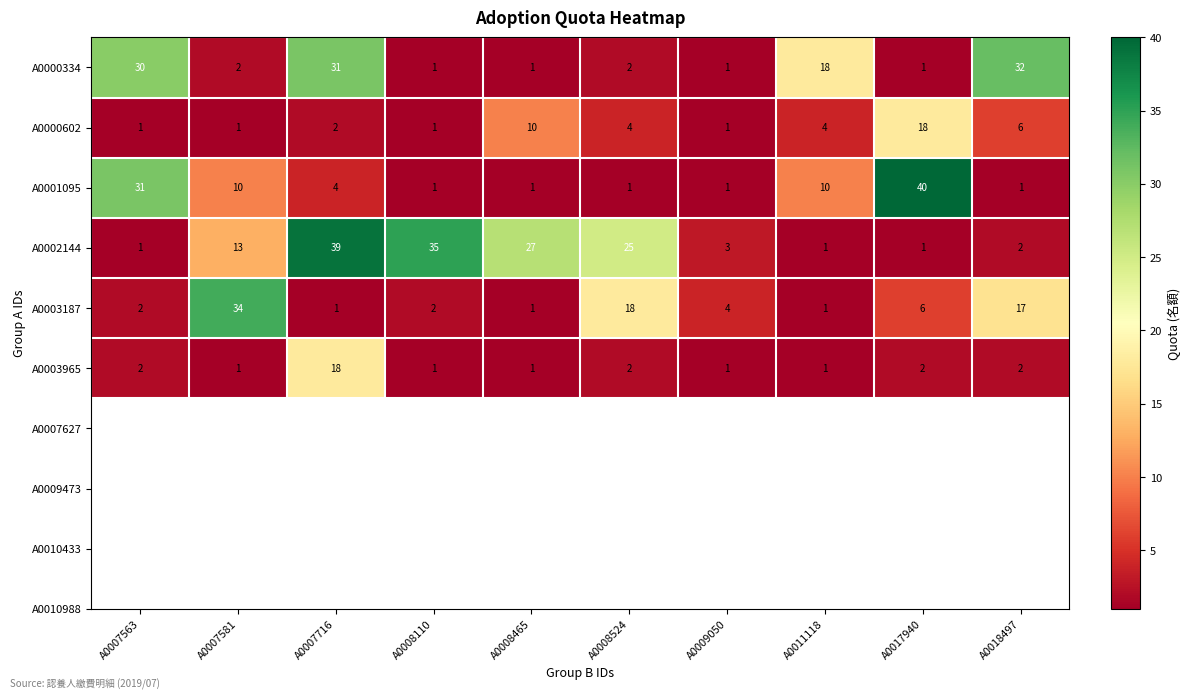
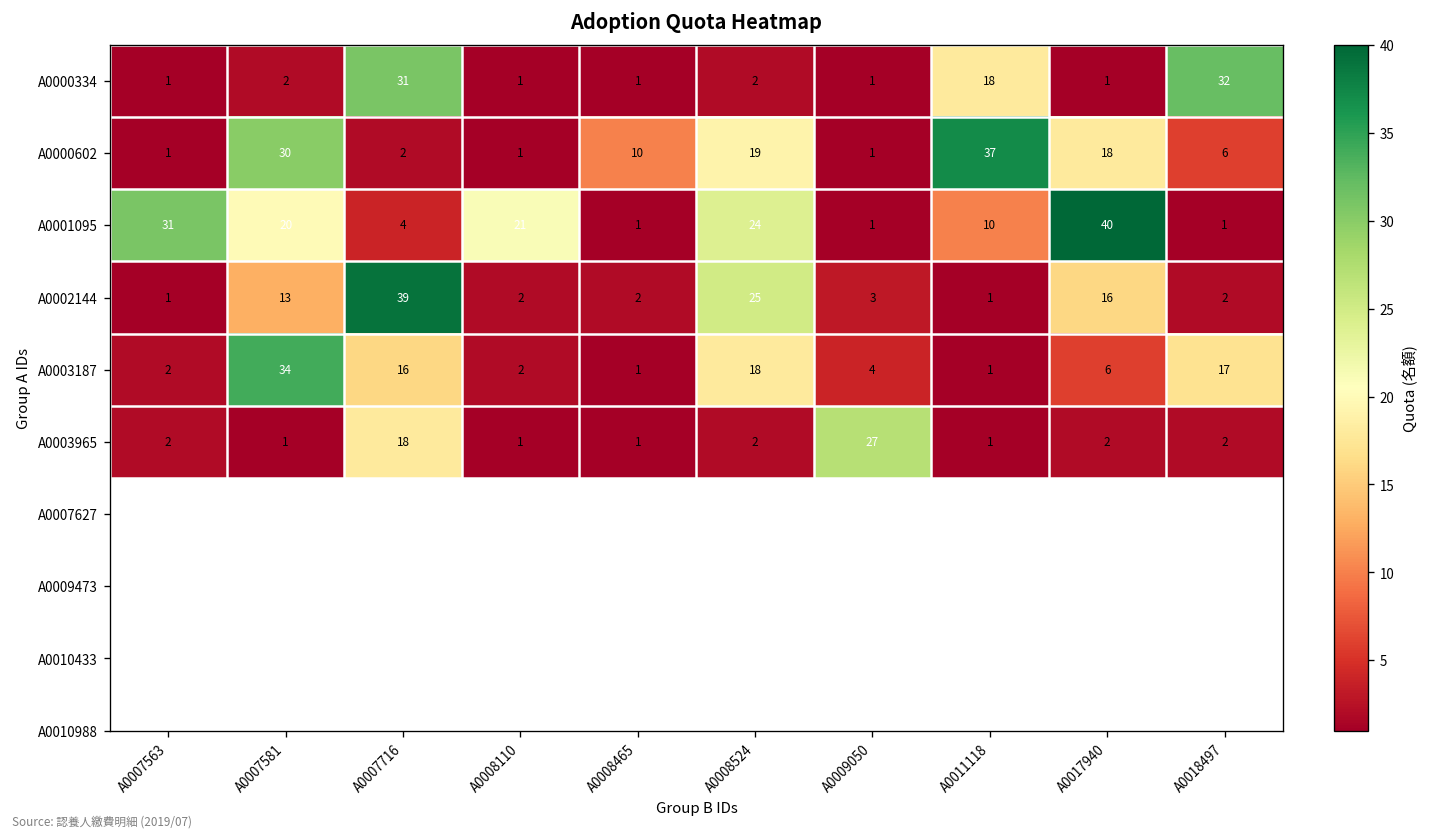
  {
    "A0000334": {
-     "A0007563": 30,
+     "A0007563": 1,
      "A0007581": 2,
      "A0007716": 31,
      "A0008110": 1,
      "A0008465": 1,
      "A0008524": 2,
      "A0009050": 1,
      "A0011118": 18,
      "A0017940": 1,
      "A0018497": 32
    },
    "A0000602": {
      "A0007563": 1,
-     "A0007581": 1,
+     "A0007581": 30,
      "A0007716": 2,
      "A0008110": 1,
      "A0008465": 10,
-     "A0008524": 4,
+     "A0008524": 19,
      "A0009050": 1,
-     "A0011118": 4,
+     "A0011118": 37,
      "A0017940": 18,
      "A0018497": 6
    },
    "A0001095": {
      "A0007563": 31,
-     "A0007581": 10,
+     "A0007581": 20,
      "A0007716": 4,
-     "A0008110": 1,
+     "A0008110": 21,
      "A0008465": 1,
-     "A0008524": 1,
+     "A0008524": 24,
      "A0009050": 1,
      "A0011118": 10,
      "A0017940": 40,
      "A0018497": 1
    },
    "A0002144": {
      "A0007563": 1,
      "A0007581": 13,
      "A0007716": 39,
-     "A0008110": 35,
-     "A0008465": 27,
+     "A0008110": 2,
+     "A0008465": 2,
      "A0008524": 25,
      "A0009050": 3,
      "A0011118": 1,
-     "A0017940": 1,
+     "A0017940": 16,
      "A0018497": 2
    },
    "A0003187": {
      "A0007563": 2,
      "A0007581": 34,
-     "A0007716": 1,
+     "A0007716": 16,
      "A0008110": 2,
      "A0008465": 1,
      "A0008524": 18,
      "A0009050": 4,
      "A0011118": 1,
      "A0017940": 6,
      "A0018497": 17
    },
    "A0003965": {
      "A0007563": 2,
      "A0007581": 1,
      "A0007716": 18,
      "A0008110": 1,
      "A0008465": 1,
      "A0008524": 2,
-     "A0009050": 1,
+     "A0009050": 27,
      "A0011118": 1,
      "A0017940": 2,
      "A0018497": 2
    }
  }
